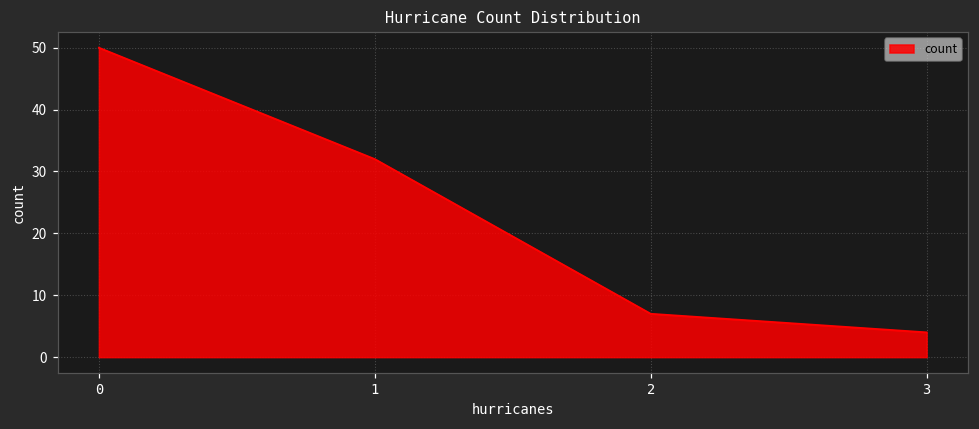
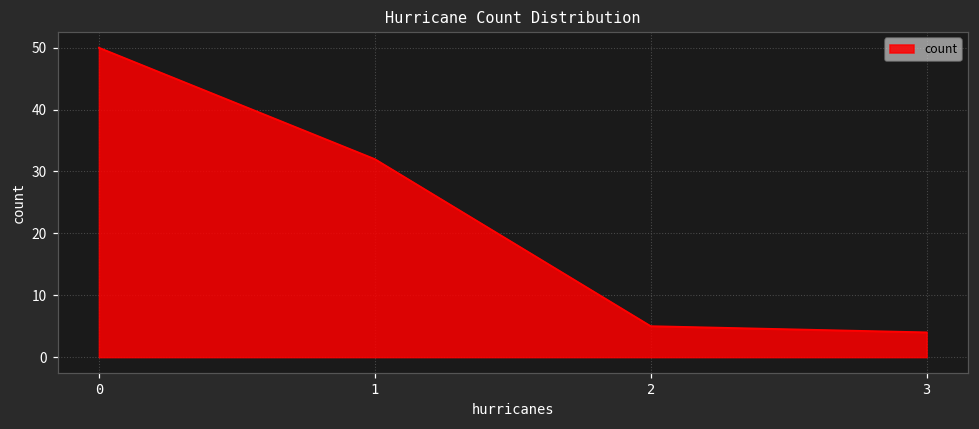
  {
    "0": 50,
    "1": 32,
-   "2": 7,
+   "2": 5,
    "3": 4
  }
